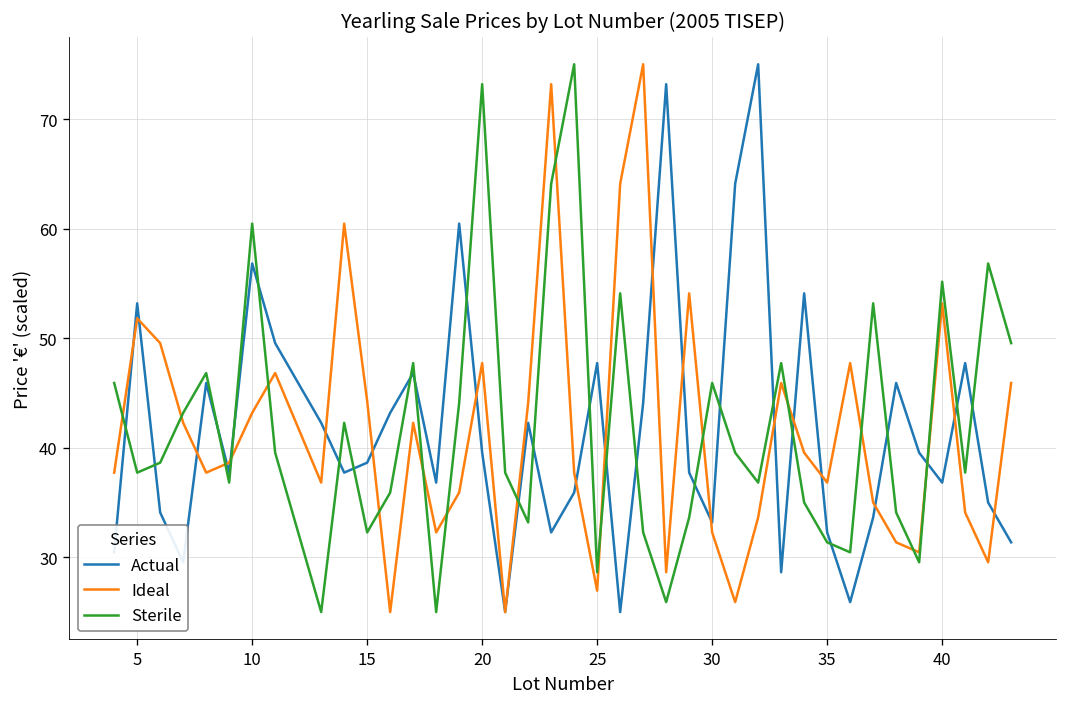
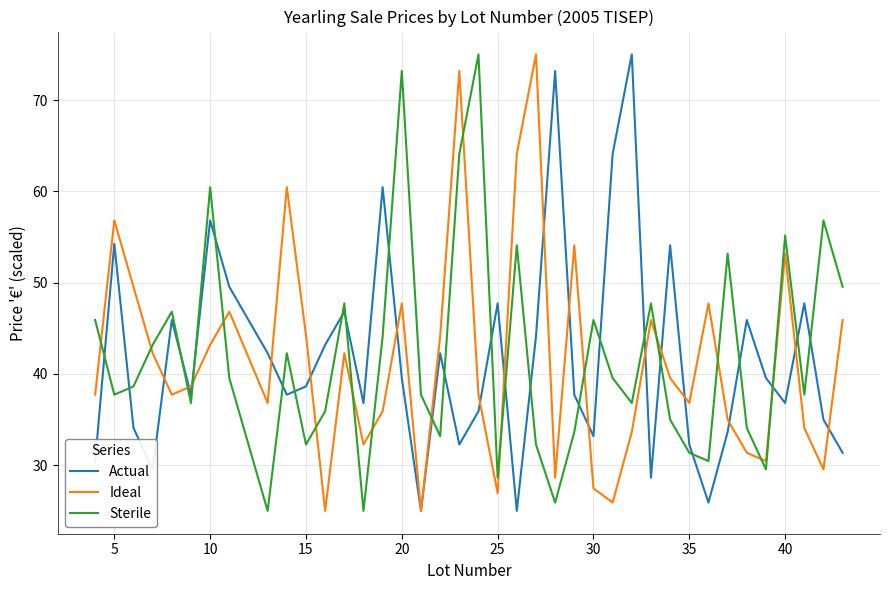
  {
    "Actual": {
-     "5": 53,
+     "5": 54,
      "10": 57,
      "15": 39,
      "20": 40,
      "25": 48,
      "30": 33,
      "35": 32,
      "40": 37
    },
    "Ideal": {
-     "5": 52,
+     "5": 57,
      "10": 43,
      "15": 44,
      "20": 48,
      "25": 27,
-     "30": 32,
+     "30": 27,
      "35": 37,
      "40": 53
    },
    "Sterile": {
      "5": 38,
      "10": 60,
      "15": 32,
      "20": 73,
      "25": 29,
      "30": 46,
      "35": 31,
      "40": 55
    }
  }
